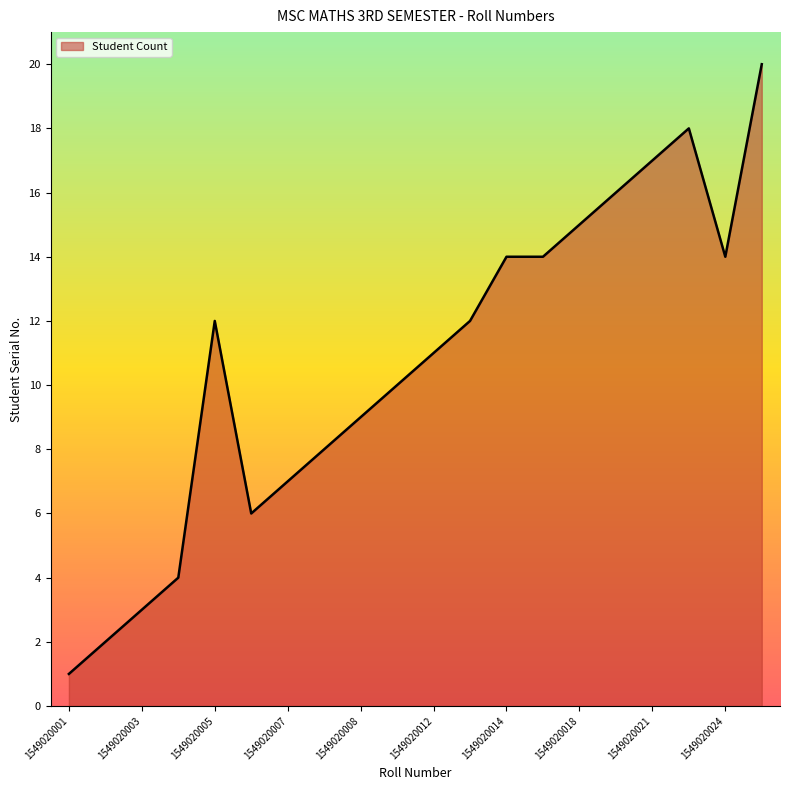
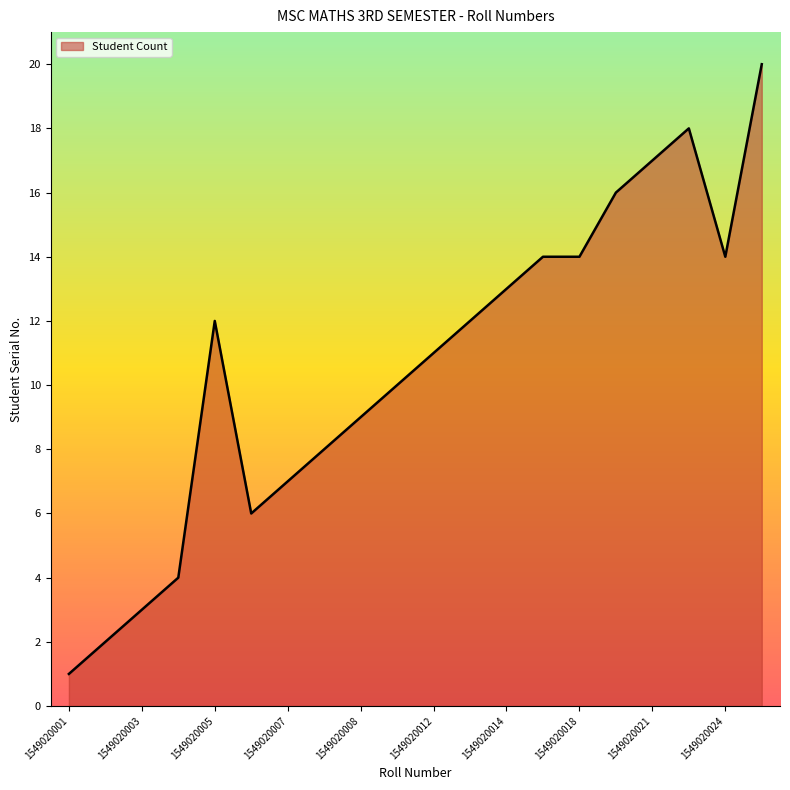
  {
    "1549020001": 1,
    "1549020003": 3,
    "1549020005": 12,
    "1549020008": 9,
    "1549020012": 11,
-   "1549020014": 14,
-   "1549020018": 15,
+   "1549020014": 13,
+   "1549020018": 14,
    "1549020021": 17,
    "1549020024": 14
  }
